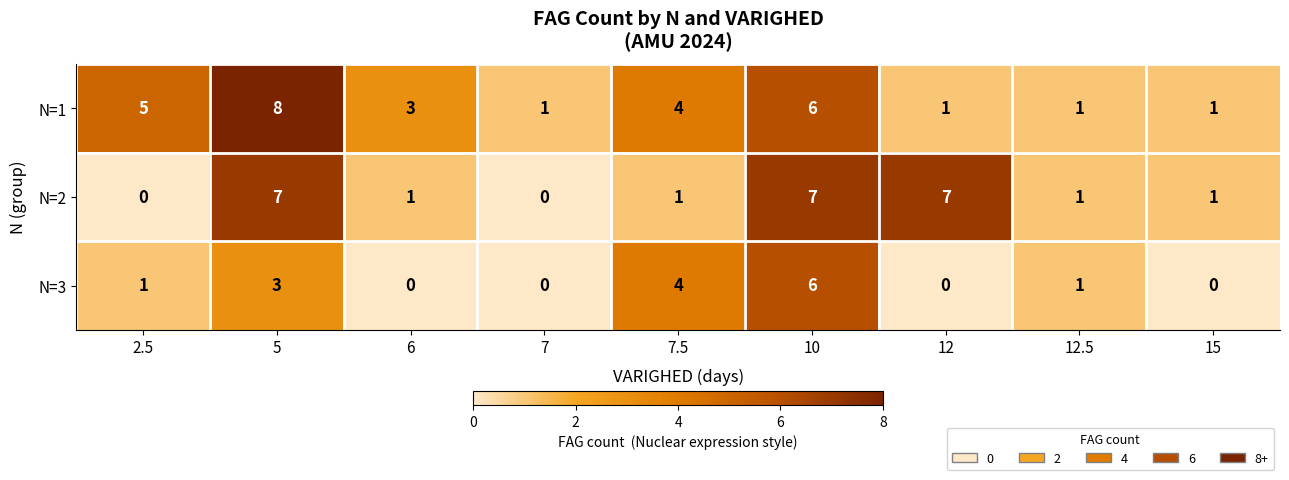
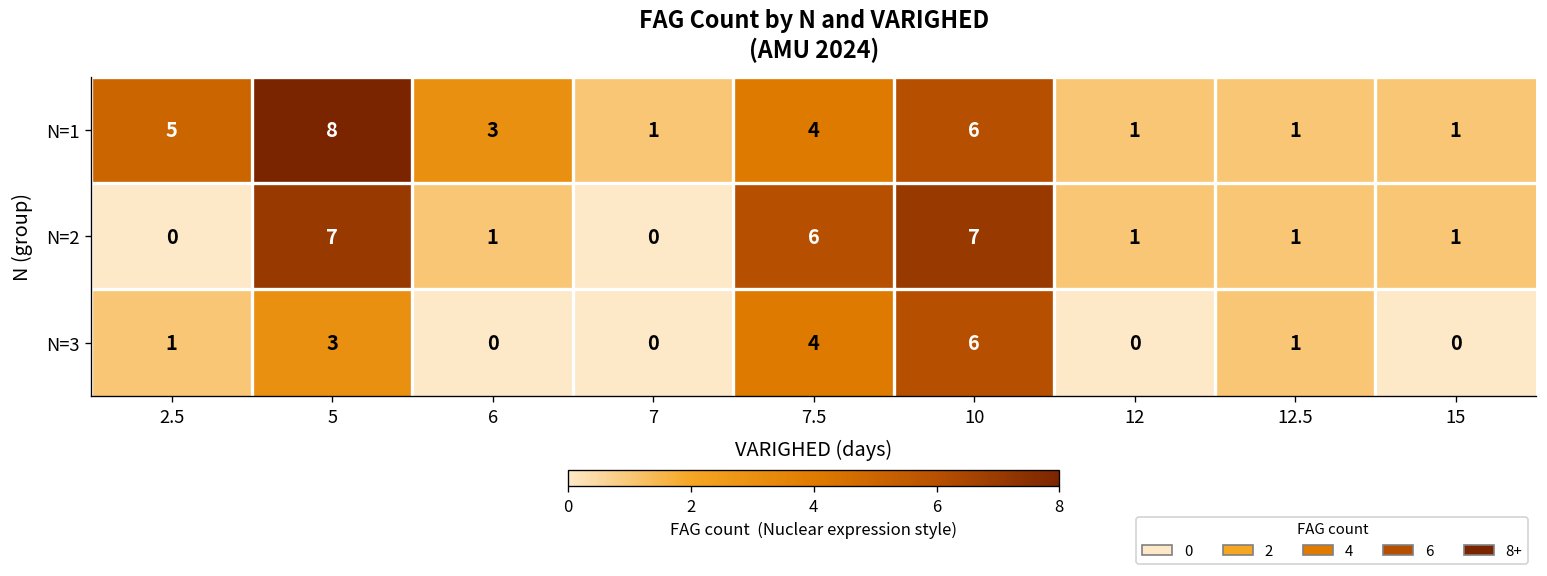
  {
    "N=1": {
      "2.5": 5,
      "5": 8,
      "6": 3,
      "7": 1,
      "7.5": 4,
      "10": 6,
      "12": 1,
      "12.5": 1,
      "15": 1
    },
    "N=2": {
      "2.5": 0,
      "5": 7,
      "6": 1,
      "7": 0,
-     "7.5": 1,
+     "7.5": 6,
      "10": 7,
-     "12": 7,
+     "12": 1,
      "12.5": 1,
      "15": 1
    },
    "N=3": {
      "2.5": 1,
      "5": 3,
      "6": 0,
      "7": 0,
      "7.5": 4,
      "10": 6,
      "12": 0,
      "12.5": 1,
      "15": 0
    }
  }
